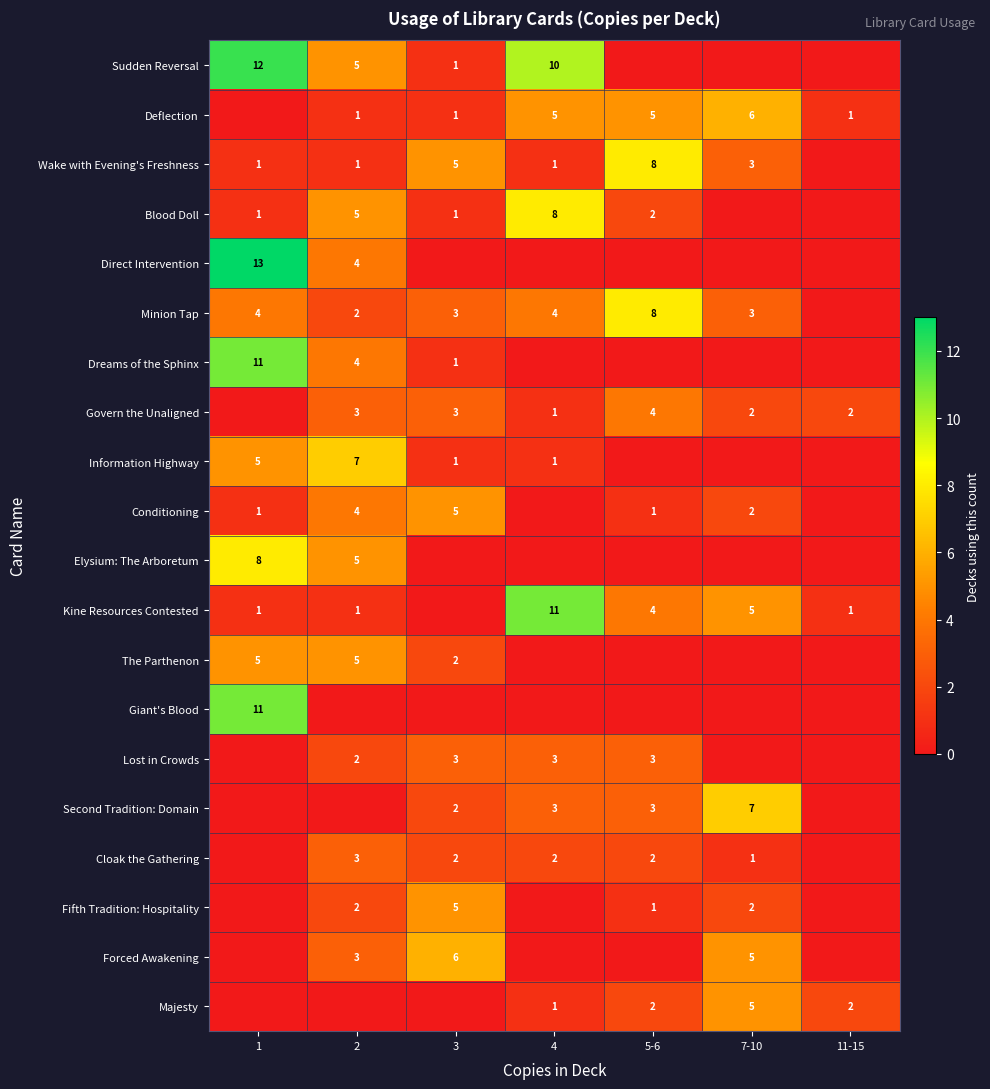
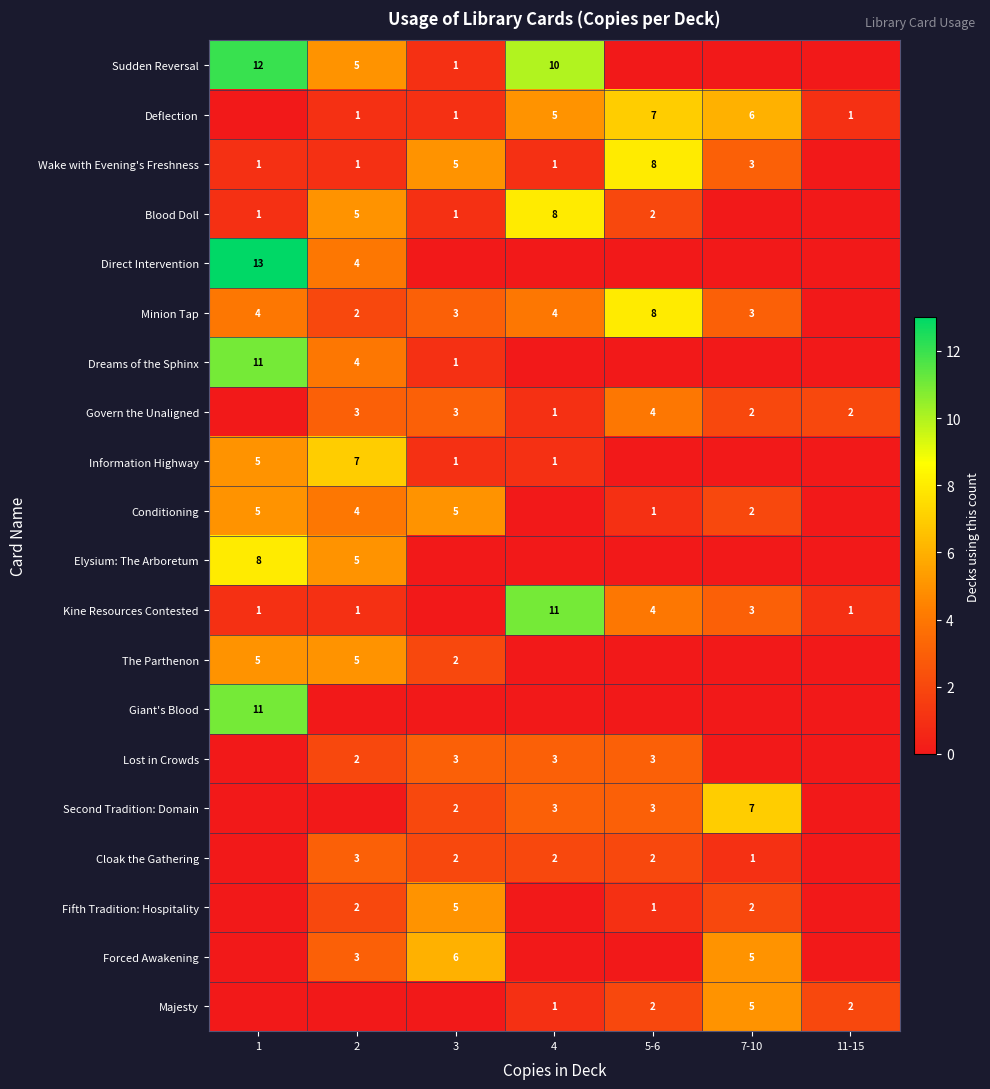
  {
    "Sudden Reversal": {
      "1": 12,
      "2": 5,
      "3": 1,
      "4": 10
    },
    "Deflection": {
      "2": 1,
      "3": 1,
      "4": 5,
-     "5-6": 5,
+     "5-6": 7,
      "7-10": 6,
      "11-15": 1
    },
    "Wake with Evening's Freshness": {
      "1": 1,
      "2": 1,
      "3": 5,
      "4": 1,
      "5-6": 8,
      "7-10": 3
    },
    "Blood Doll": {
      "1": 1,
      "2": 5,
      "3": 1,
      "4": 8,
      "5-6": 2
    },
    "Direct Intervention": {
      "1": 13,
      "2": 4
    },
    "Minion Tap": {
      "1": 4,
      "2": 2,
      "3": 3,
      "4": 4,
      "5-6": 8,
      "7-10": 3
    },
    "Dreams of the Sphinx": {
      "1": 11,
      "2": 4,
      "3": 1
    },
    "Govern the Unaligned": {
      "2": 3,
      "3": 3,
      "4": 1,
      "5-6": 4,
      "7-10": 2,
      "11-15": 2
    },
    "Information Highway": {
      "1": 5,
      "2": 7,
      "3": 1,
      "4": 1
    },
    "Conditioning": {
-     "1": 1,
+     "1": 5,
      "2": 4,
      "3": 5,
      "5-6": 1,
      "7-10": 2
    },
    "Elysium: The Arboretum": {
      "1": 8,
      "2": 5
    },
    "Kine Resources Contested": {
      "1": 1,
      "2": 1,
      "4": 11,
      "5-6": 4,
-     "7-10": 5,
+     "7-10": 3,
      "11-15": 1
    },
    "The Parthenon": {
      "1": 5,
      "2": 5,
      "3": 2
    },
    "Giant's Blood": {
      "1": 11
    },
    "Lost in Crowds": {
      "2": 2,
      "3": 3,
      "4": 3,
      "5-6": 3
    },
    "Second Tradition: Domain": {
      "3": 2,
      "4": 3,
      "5-6": 3,
      "7-10": 7
    },
    "Cloak the Gathering": {
      "2": 3,
      "3": 2,
      "4": 2,
      "5-6": 2,
      "7-10": 1
    },
    "Fifth Tradition: Hospitality": {
      "2": 2,
      "3": 5,
      "5-6": 1,
      "7-10": 2
    },
    "Forced Awakening": {
      "2": 3,
      "3": 6,
      "7-10": 5
    },
    "Majesty": {
      "4": 1,
      "5-6": 2,
      "7-10": 5,
      "11-15": 2
    }
  }
